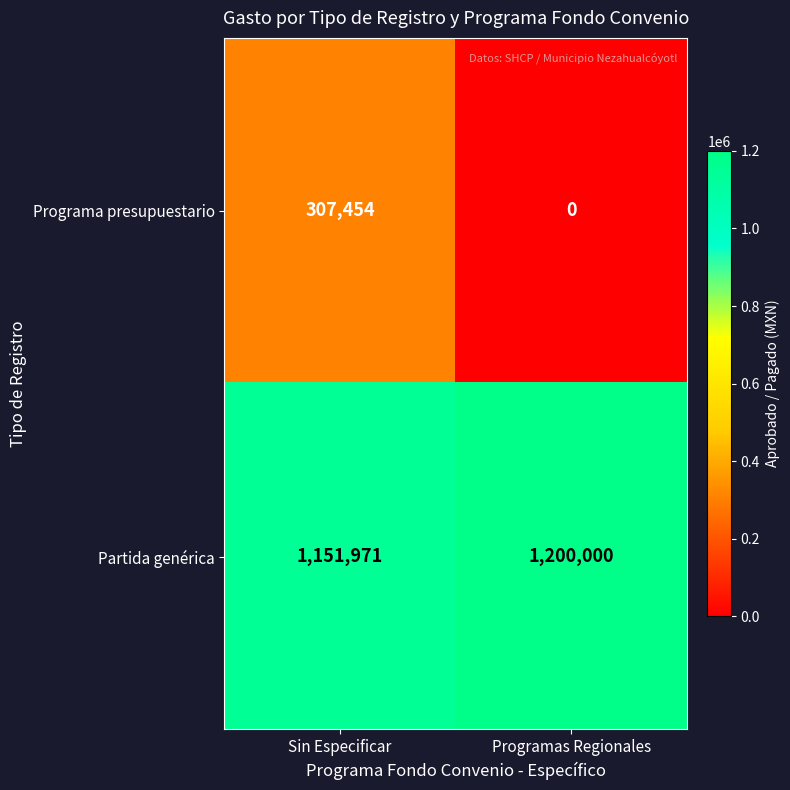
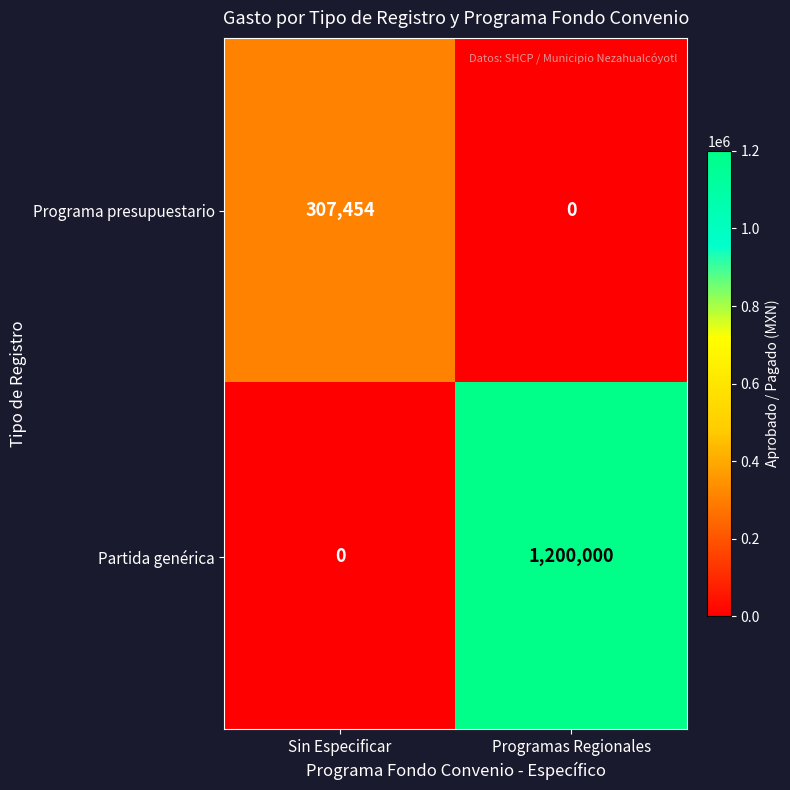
  {
    "Programa presupuestario": {
      "Sin Especificar": "307,454"
    },
    "Partida genérica": {
-     "Sin Especificar": "1,151,971",
+     "Sin Especificar": "0",
      "Programas Regionales": "1,200,000"
    }
  }
